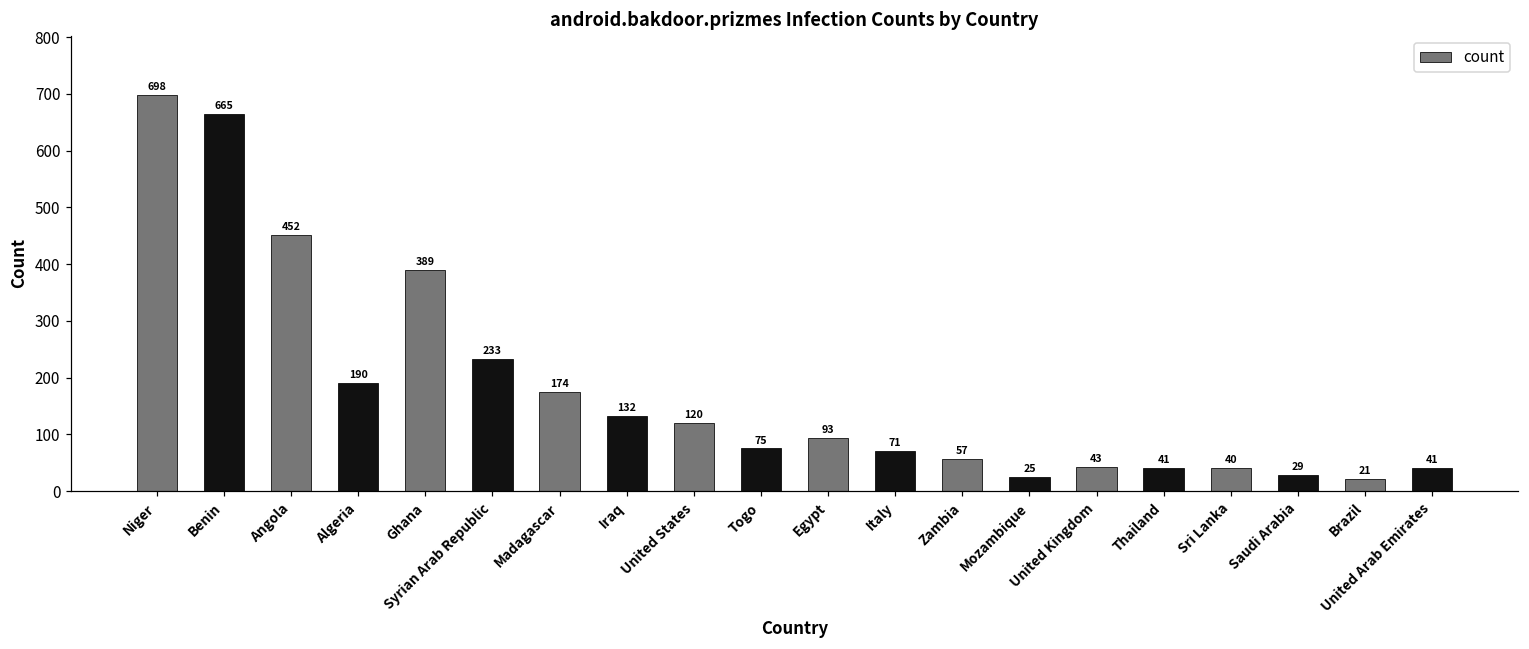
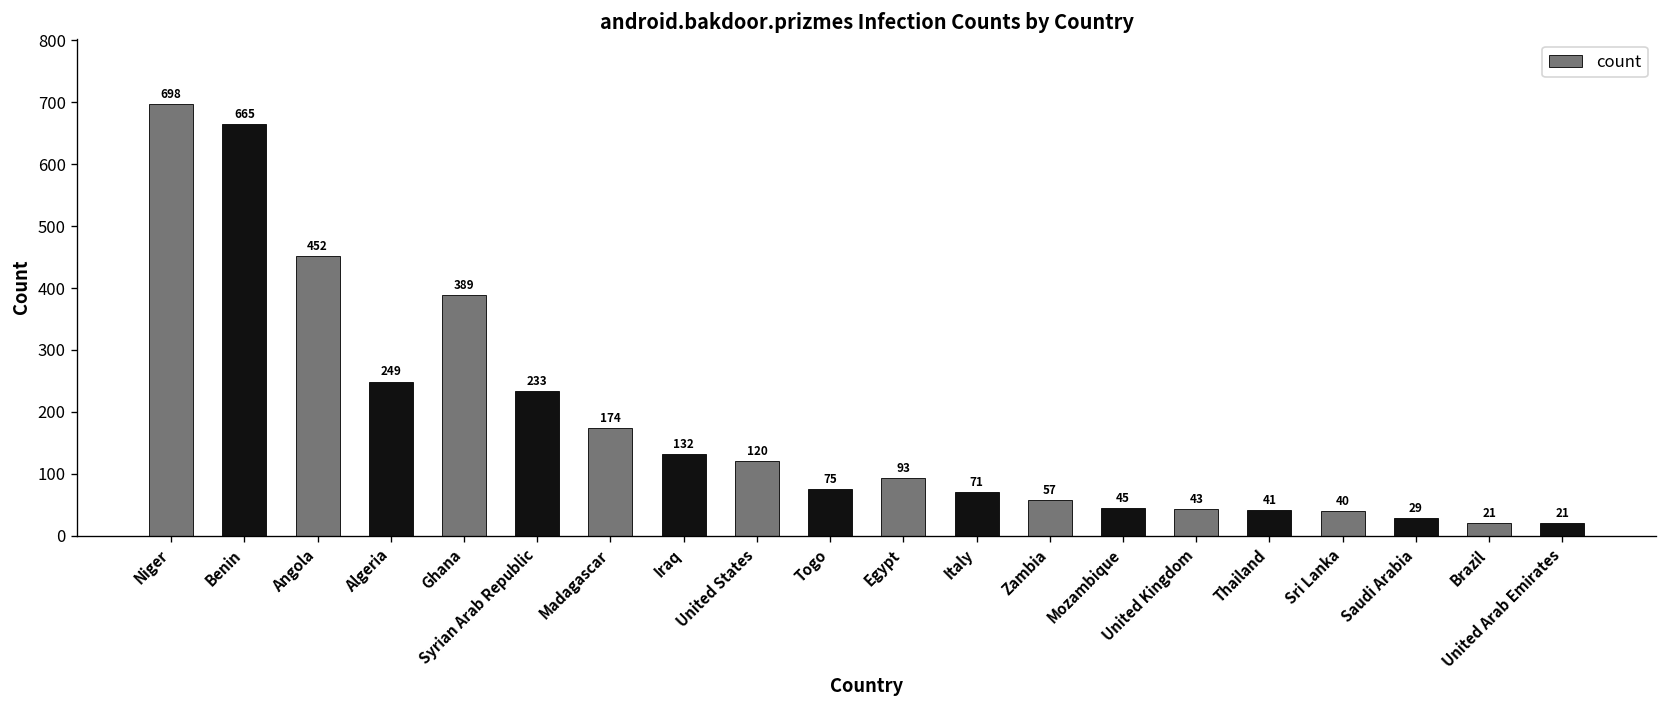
  {
    "Niger": 698,
    "Benin": 665,
    "Angola": 452,
-   "Algeria": 190,
+   "Algeria": 249,
    "Ghana": 389,
    "Syrian Arab Republic": 233,
    "Madagascar": 174,
    "Iraq": 132,
    "United States": 120,
    "Togo": 75,
    "Egypt": 93,
    "Italy": 71,
    "Zambia": 57,
-   "Mozambique": 25,
+   "Mozambique": 45,
    "United Kingdom": 43,
    "Thailand": 41,
    "Sri Lanka": 40,
    "Saudi Arabia": 29,
    "Brazil": 21,
-   "United Arab Emirates": 41
+   "United Arab Emirates": 21
  }
